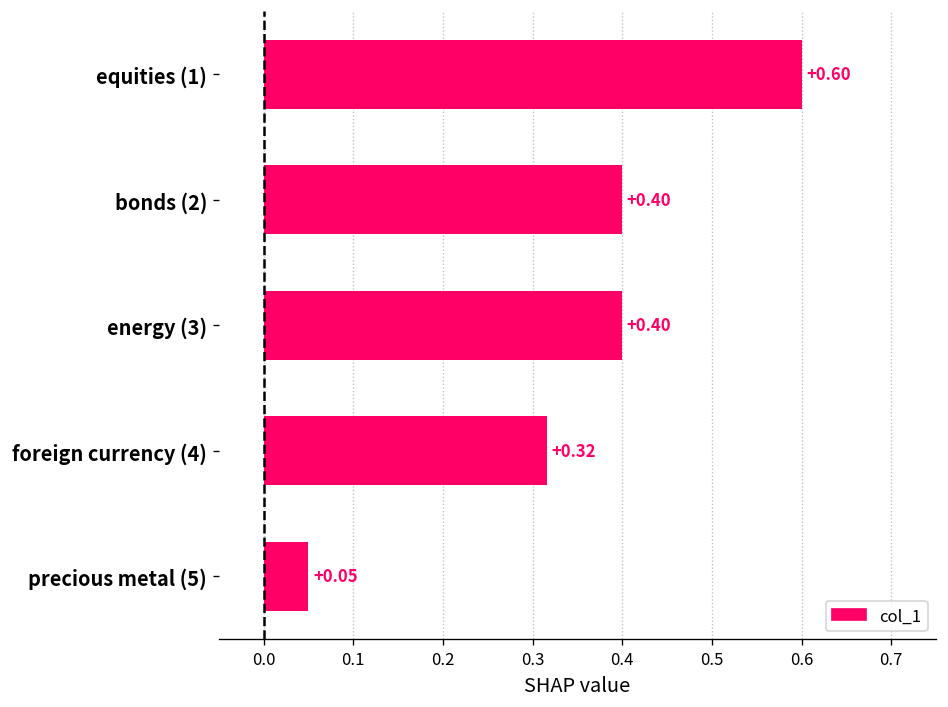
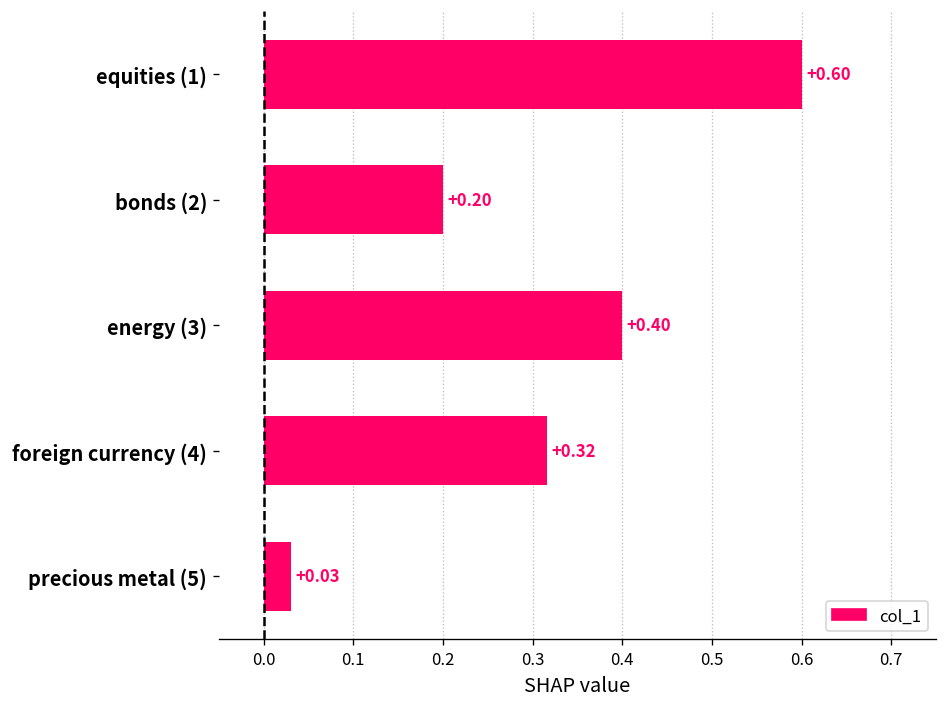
  {
    "equities (1)": "+0.60",
-   "bonds (2)": "+0.40",
+   "bonds (2)": "+0.20",
    "energy (3)": "+0.40",
    "foreign currency (4)": "+0.32",
-   "precious metal (5)": "+0.05"
+   "precious metal (5)": "+0.03"
  }
